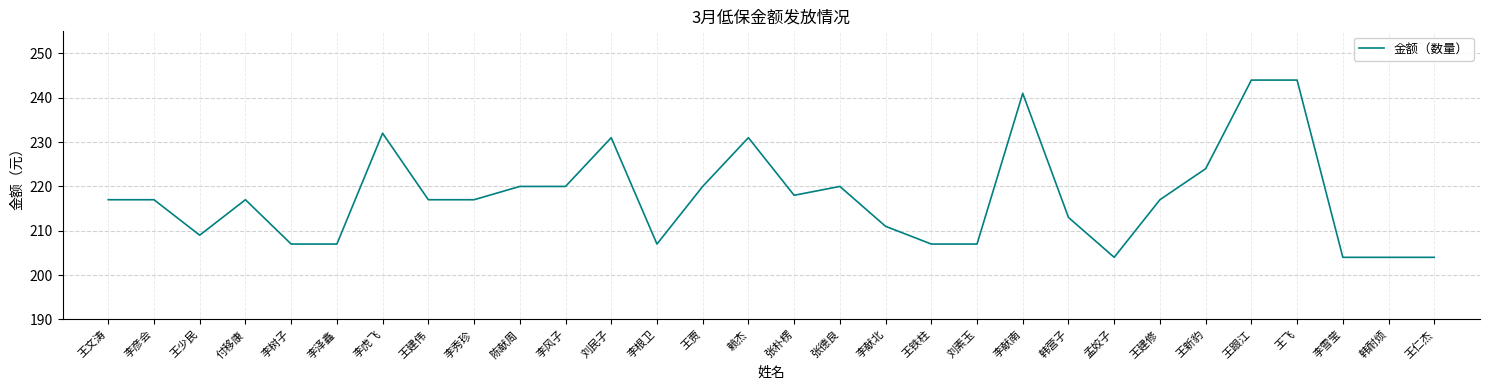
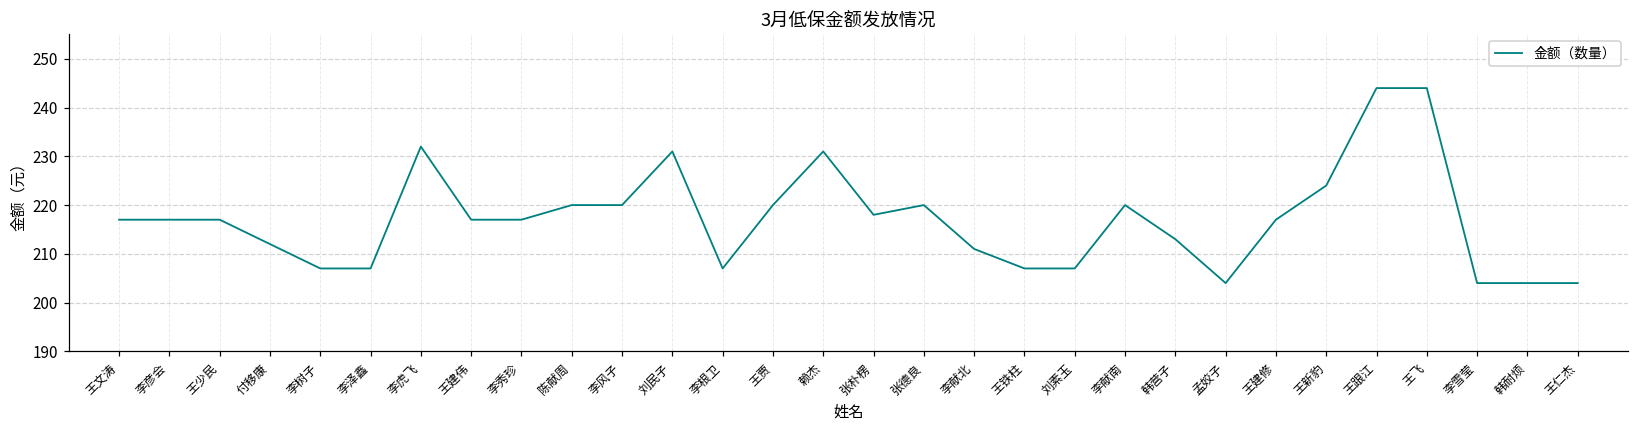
  {
    "王文涛": 217,
    "李彦会": 217,
-   "王少民": 209,
-   "付移康": 217,
+   "王少民": 217,
+   "付移康": 212,
    "李树子": 207,
    "李泽鑫": 207,
    "李虎飞": 232,
    "王建伟": 217,
    "李秀珍": 217,
    "陈献周": 220,
    "李风子": 220,
    "刘民子": 231,
    "李根卫": 207,
    "王贾": 220,
    "赖杰": 231,
    "张朴楞": 218,
    "张德良": 220,
    "李献北": 211,
    "王铁柱": 207,
    "刘素玉": 207,
-   "李献南": 241,
+   "李献南": 220,
    "韩营子": 213,
    "孟姣子": 204,
    "王建修": 217,
    "王新豹": 224,
    "王跟江": 244,
    "王飞": 244,
    "李雪莹": 204,
    "韩耐烦": 204,
    "王仁杰": 204
  }
